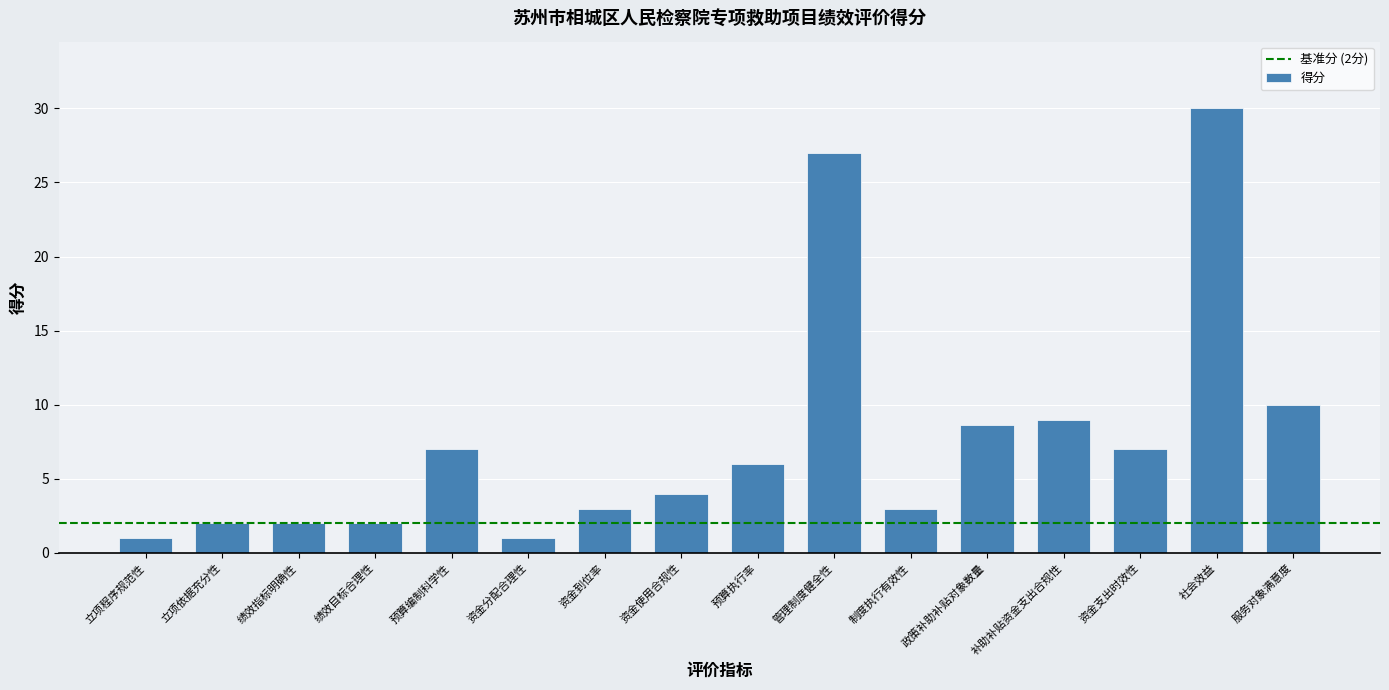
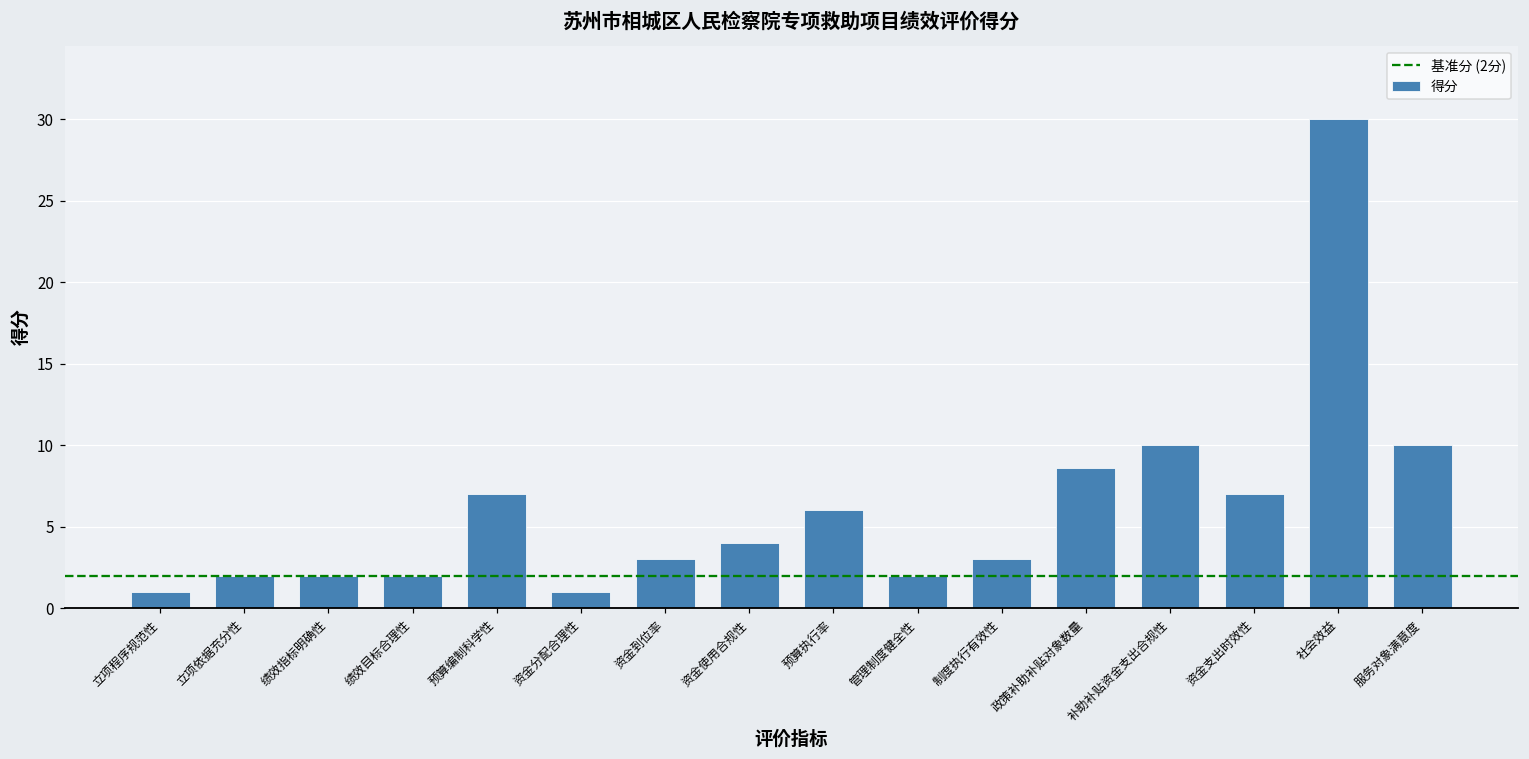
  {
    "立项程序规范性": 1,
    "立项依据充分性": 2,
    "绩效指标明确性": 2,
    "绩效目标合理性": 2,
    "预算编制科学性": 7,
    "资金分配合理性": 1,
    "资金到位率": 3,
    "资金使用合规性": 4,
    "预算执行率": 6,
-   "管理制度健全性": 27,
+   "管理制度健全性": 2,
    "制度执行有效性": 3,
    "政策补助补贴对象数量": 8.6,
-   "补助补贴资金支出合规性": 9,
+   "补助补贴资金支出合规性": 10,
    "资金支出时效性": 7,
    "社会效益": 30,
    "服务对象满意度": 10
  }
